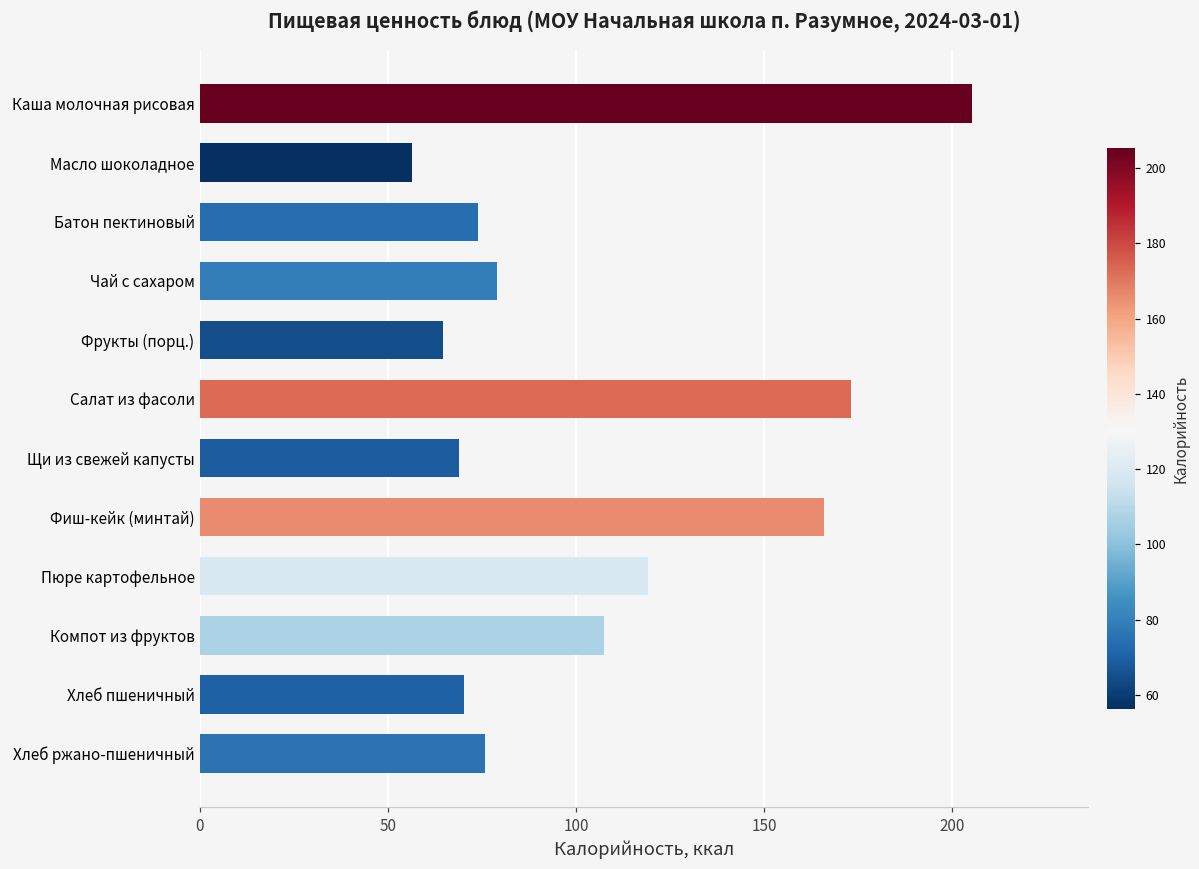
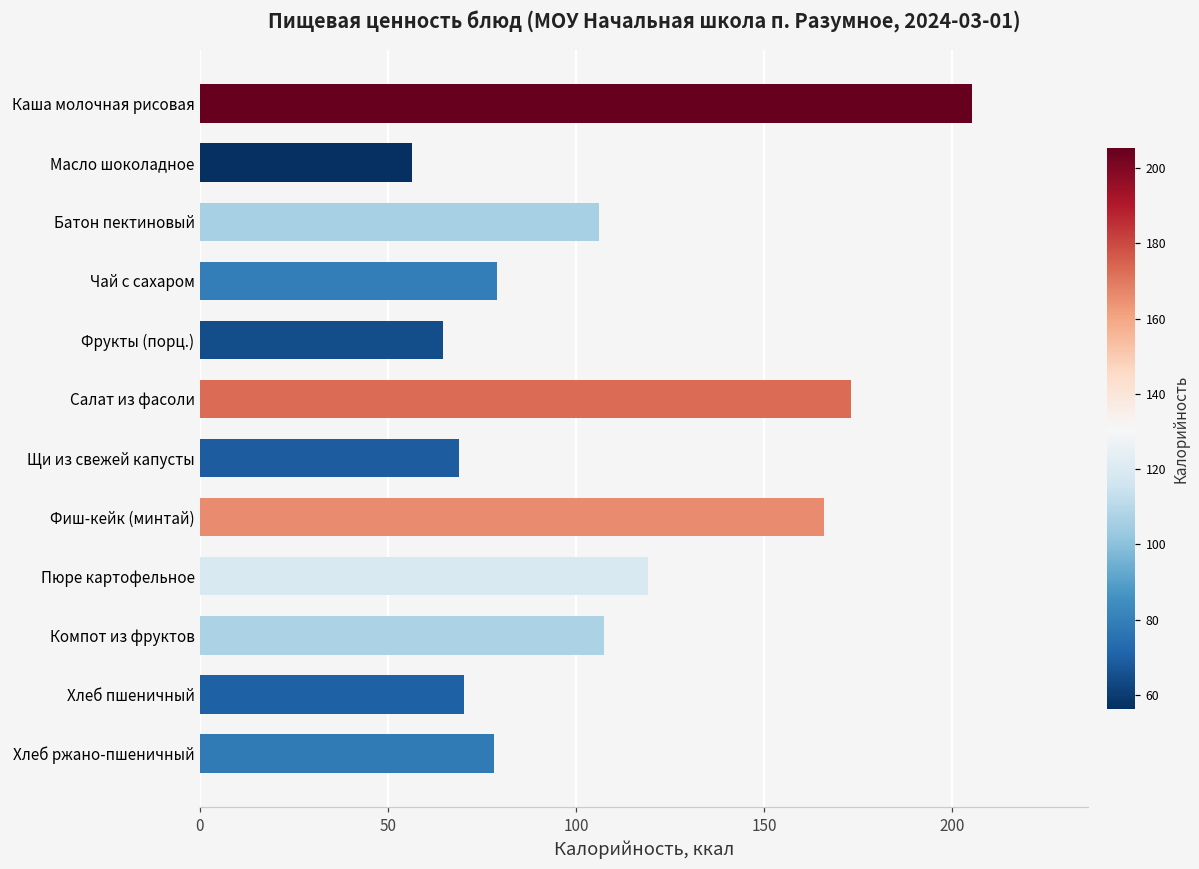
  {
    "Каша молочная рисовая": 205,
    "Масло шоколадное": 56,
-   "Батон пектиновый": 74,
+   "Батон пектиновый": 106,
    "Чай с сахаром": 79,
    "Фрукты (порц.)": 65,
    "Салат из фасоли": 173,
    "Щи из свежей капусты": 69,
    "Фиш-кейк (минтай)": 166,
    "Пюре картофельное": 119,
    "Компот из фруктов": 107,
    "Хлеб пшеничный": 70,
-   "Хлеб ржано-пшеничный": 76
+   "Хлеб ржано-пшеничный": 78
  }
